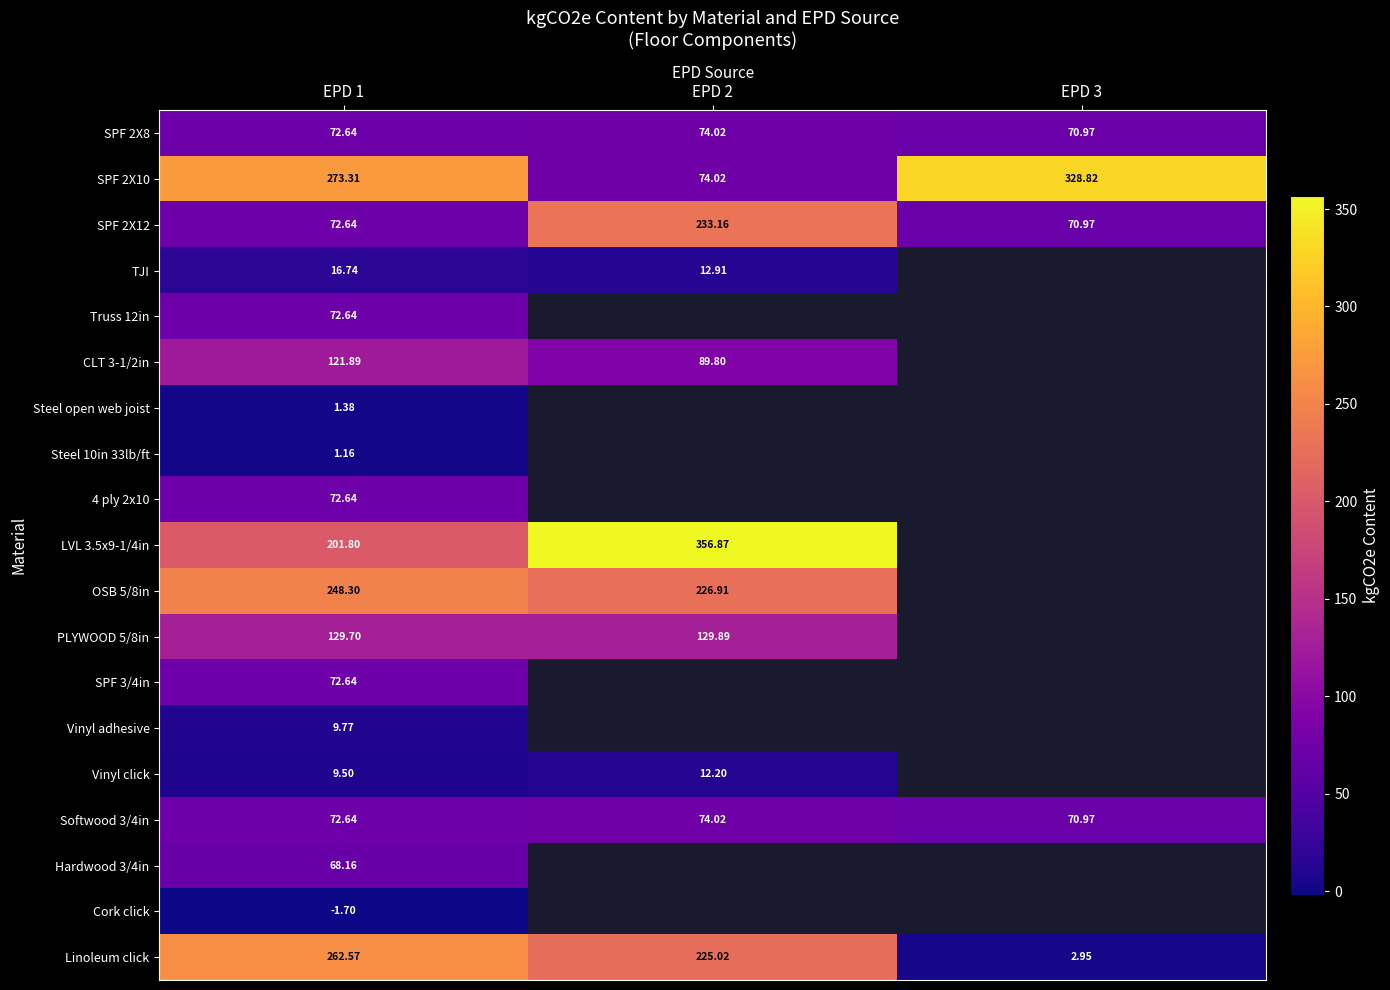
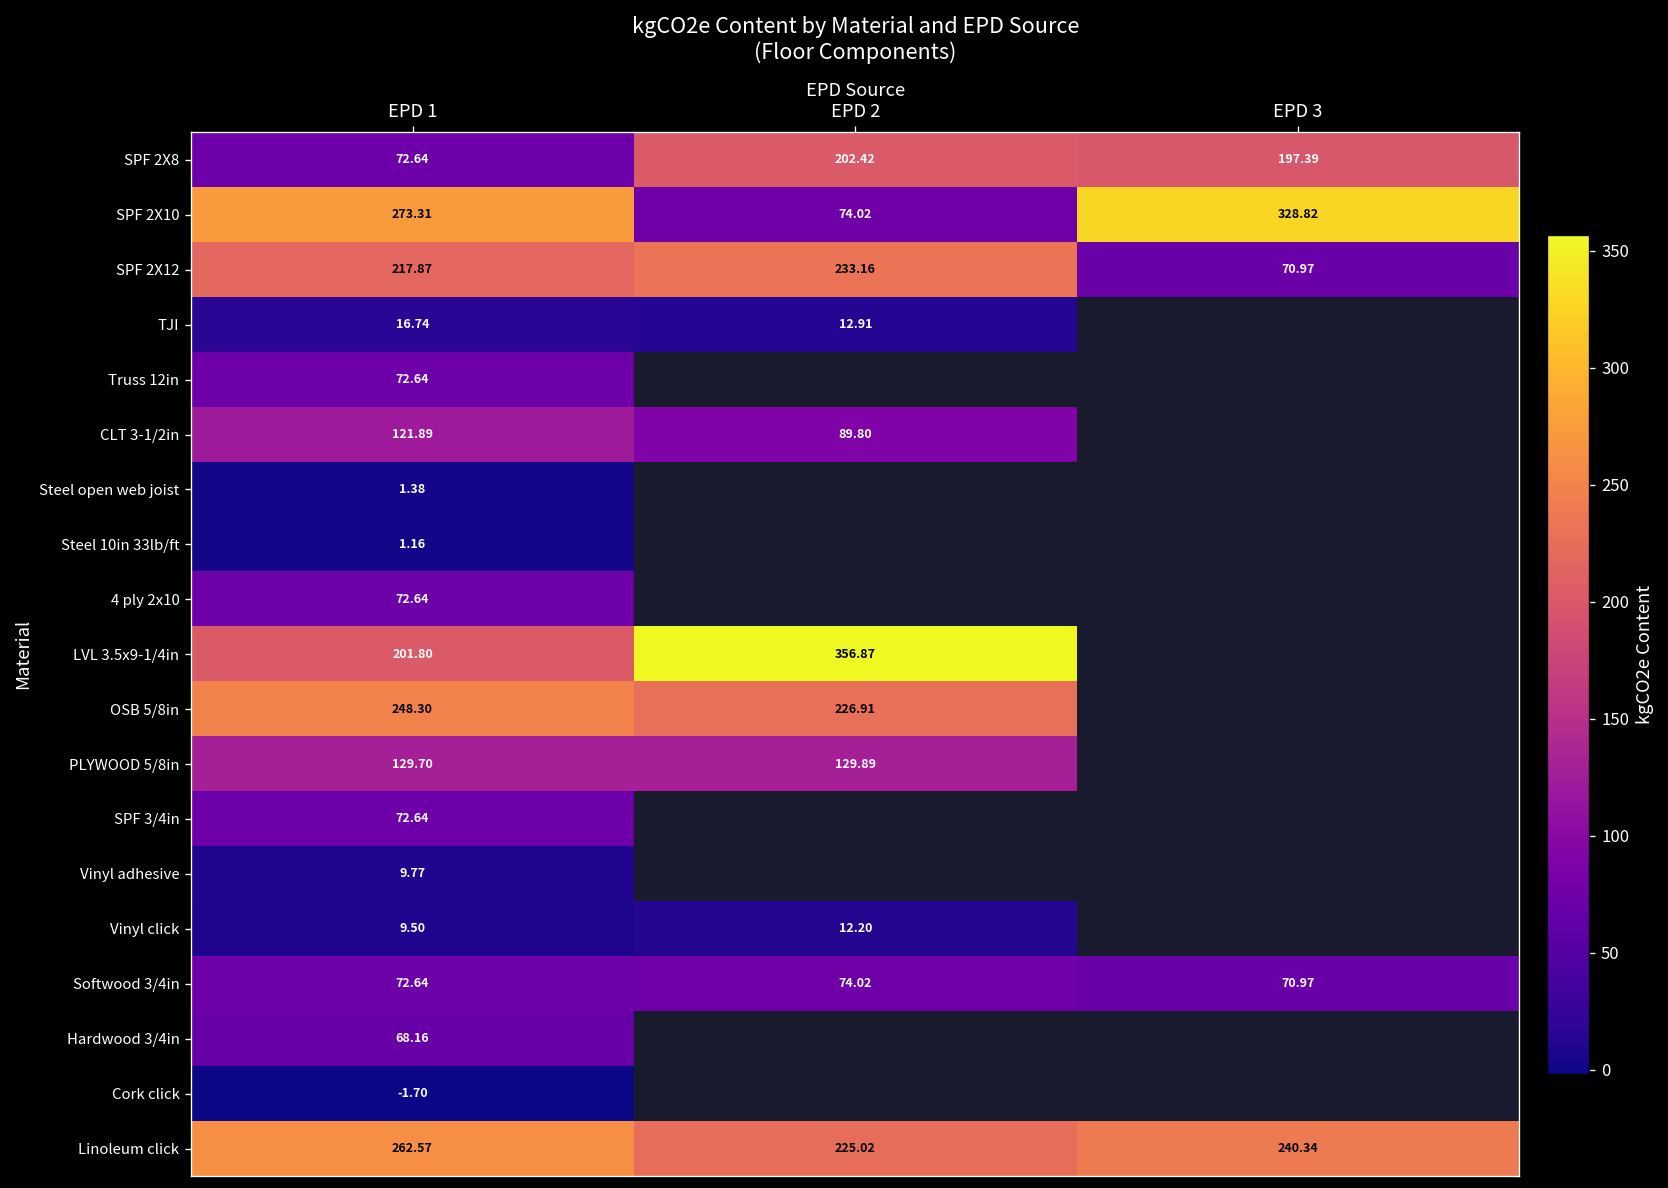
  {
    "SPF 2X8": {
      "EPD 1": 72.64,
-     "EPD 2": 74.02,
-     "EPD 3": 70.97
+     "EPD 2": 202.42,
+     "EPD 3": 197.39
    },
    "SPF 2X10": {
      "EPD 1": 273.31,
      "EPD 2": 74.02,
      "EPD 3": 328.82
    },
    "SPF 2X12": {
-     "EPD 1": 72.64,
+     "EPD 1": 217.87,
      "EPD 2": 233.16,
      "EPD 3": 70.97
    },
    "TJI": {
      "EPD 1": 16.74,
      "EPD 2": 12.91
    },
    "Truss 12in": {
      "EPD 1": 72.64
    },
    "CLT 3-1/2in": {
      "EPD 1": 121.89,
      "EPD 2": 89.80
    },
    "Steel open web joist": {
      "EPD 1": 1.38
    },
    "Steel 10in 33lb/ft": {
      "EPD 1": 1.16
    },
    "4 ply 2x10": {
      "EPD 1": 72.64
    },
    "LVL 3.5x9-1/4in": {
      "EPD 1": 201.80,
      "EPD 2": 356.87
    },
    "OSB 5/8in": {
      "EPD 1": 248.30,
      "EPD 2": 226.91
    },
    "PLYWOOD 5/8in": {
      "EPD 1": 129.70,
      "EPD 2": 129.89
    },
    "SPF 3/4in": {
      "EPD 1": 72.64
    },
    "Vinyl adhesive": {
      "EPD 1": 9.77
    },
    "Vinyl click": {
      "EPD 1": 9.50,
      "EPD 2": 12.20
    },
    "Softwood 3/4in": {
      "EPD 1": 72.64,
      "EPD 2": 74.02,
      "EPD 3": 70.97
    },
    "Hardwood 3/4in": {
      "EPD 1": 68.16
    },
    "Cork click": {
      "EPD 1": -1.70
    },
    "Linoleum click": {
      "EPD 1": 262.57,
      "EPD 2": 225.02,
-     "EPD 3": 2.95
+     "EPD 3": 240.34
    }
  }
